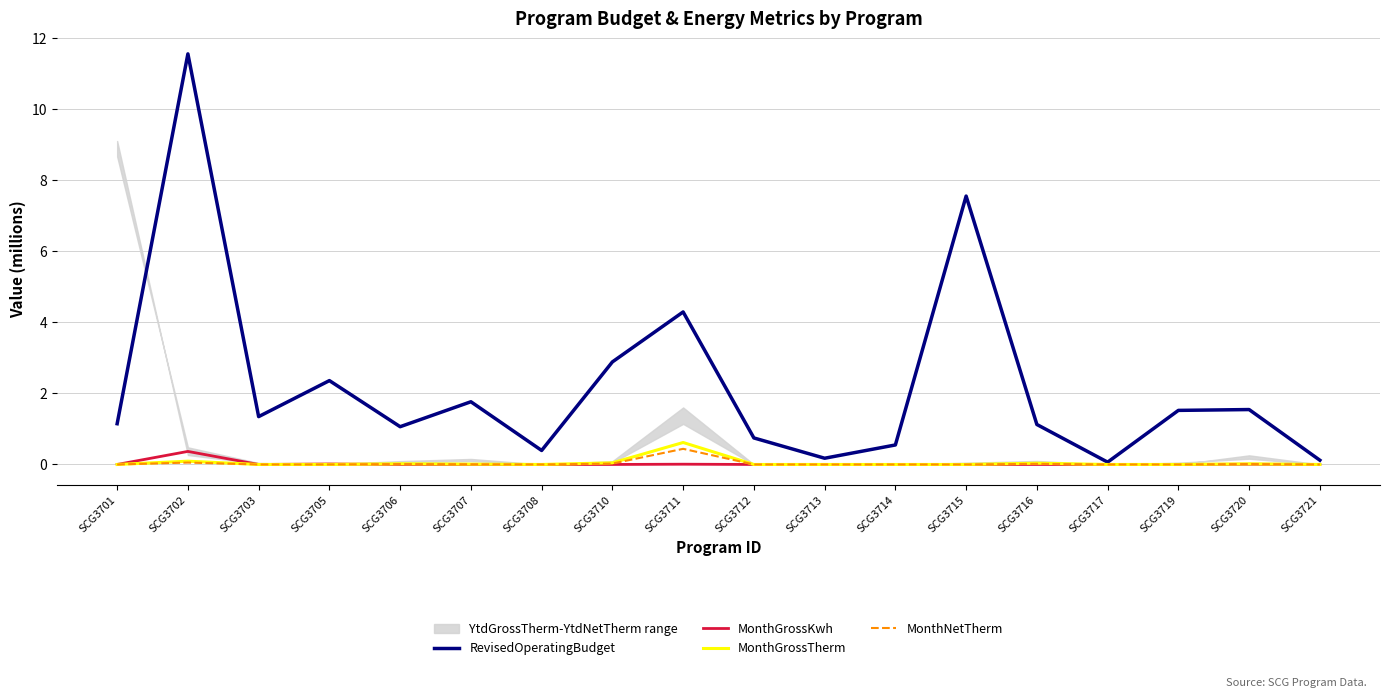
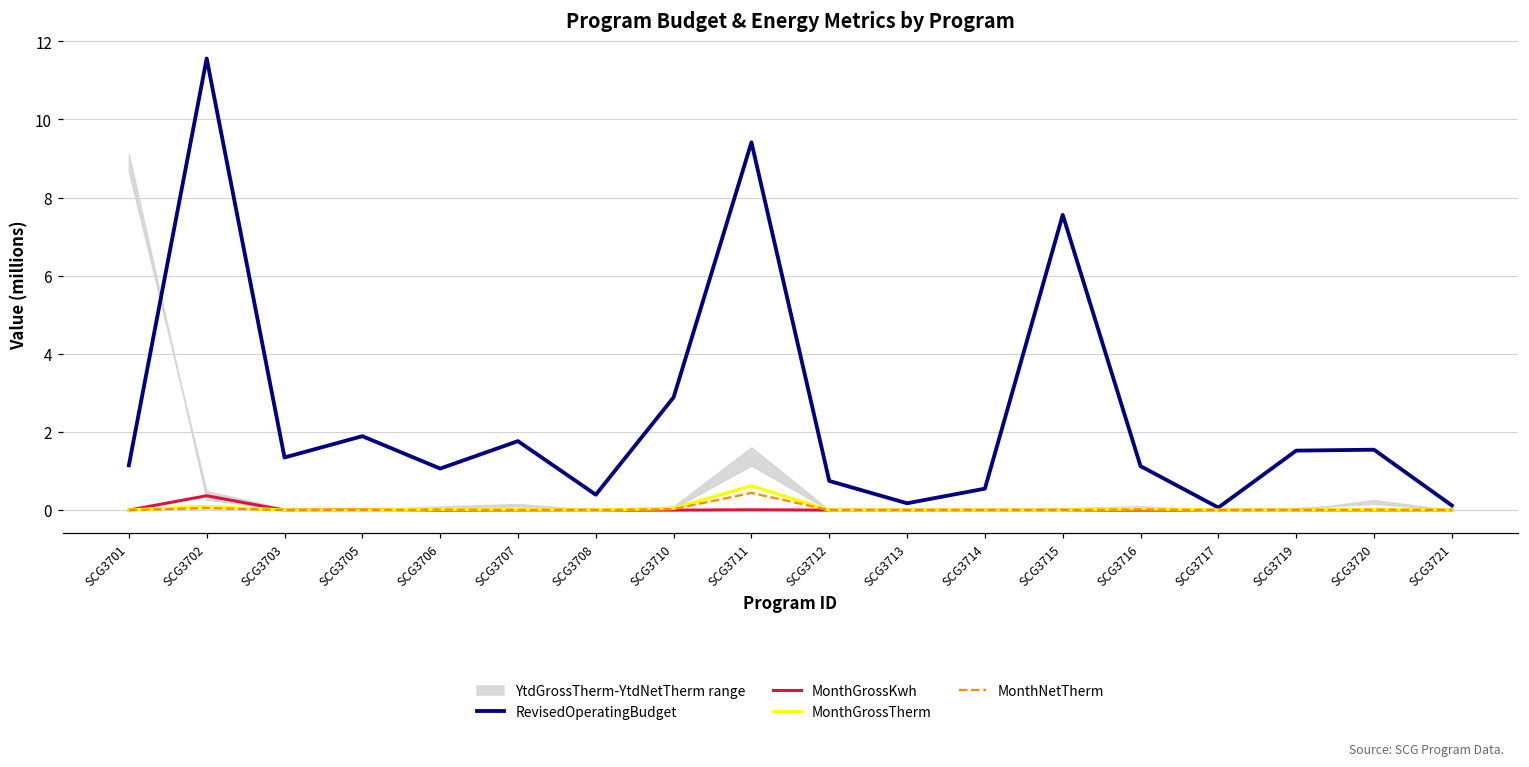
  {
    "RevisedOperatingBudget": {
      "SCG3701": 1.1,
      "SCG3702": 11.6,
      "SCG3703": 1.3,
-     "SCG3705": 2.4,
+     "SCG3705": 1.9,
      "SCG3706": 1.1,
      "SCG3707": 1.8,
      "SCG3708": 0.4,
      "SCG3710": 2.9,
-     "SCG3711": 4.3,
+     "SCG3711": 9.4,
      "SCG3712": 0.7,
      "SCG3713": 0.2,
      "SCG3714": 0.5,
      "SCG3715": 7.6,
      "SCG3716": 1.1,
      "SCG3719": 1.5,
      "SCG3720": 1.5,
      "SCG3721": 0.1
    },
    "MonthGrossKwh": {
      "SCG3702": 0.4,
      "SCG3711": 0.0
    },
    "MonthGrossTherm": {
      "SCG3711": 0.6
    },
    "MonthNetTherm": {
      "SCG3711": 0.4
    }
  }
